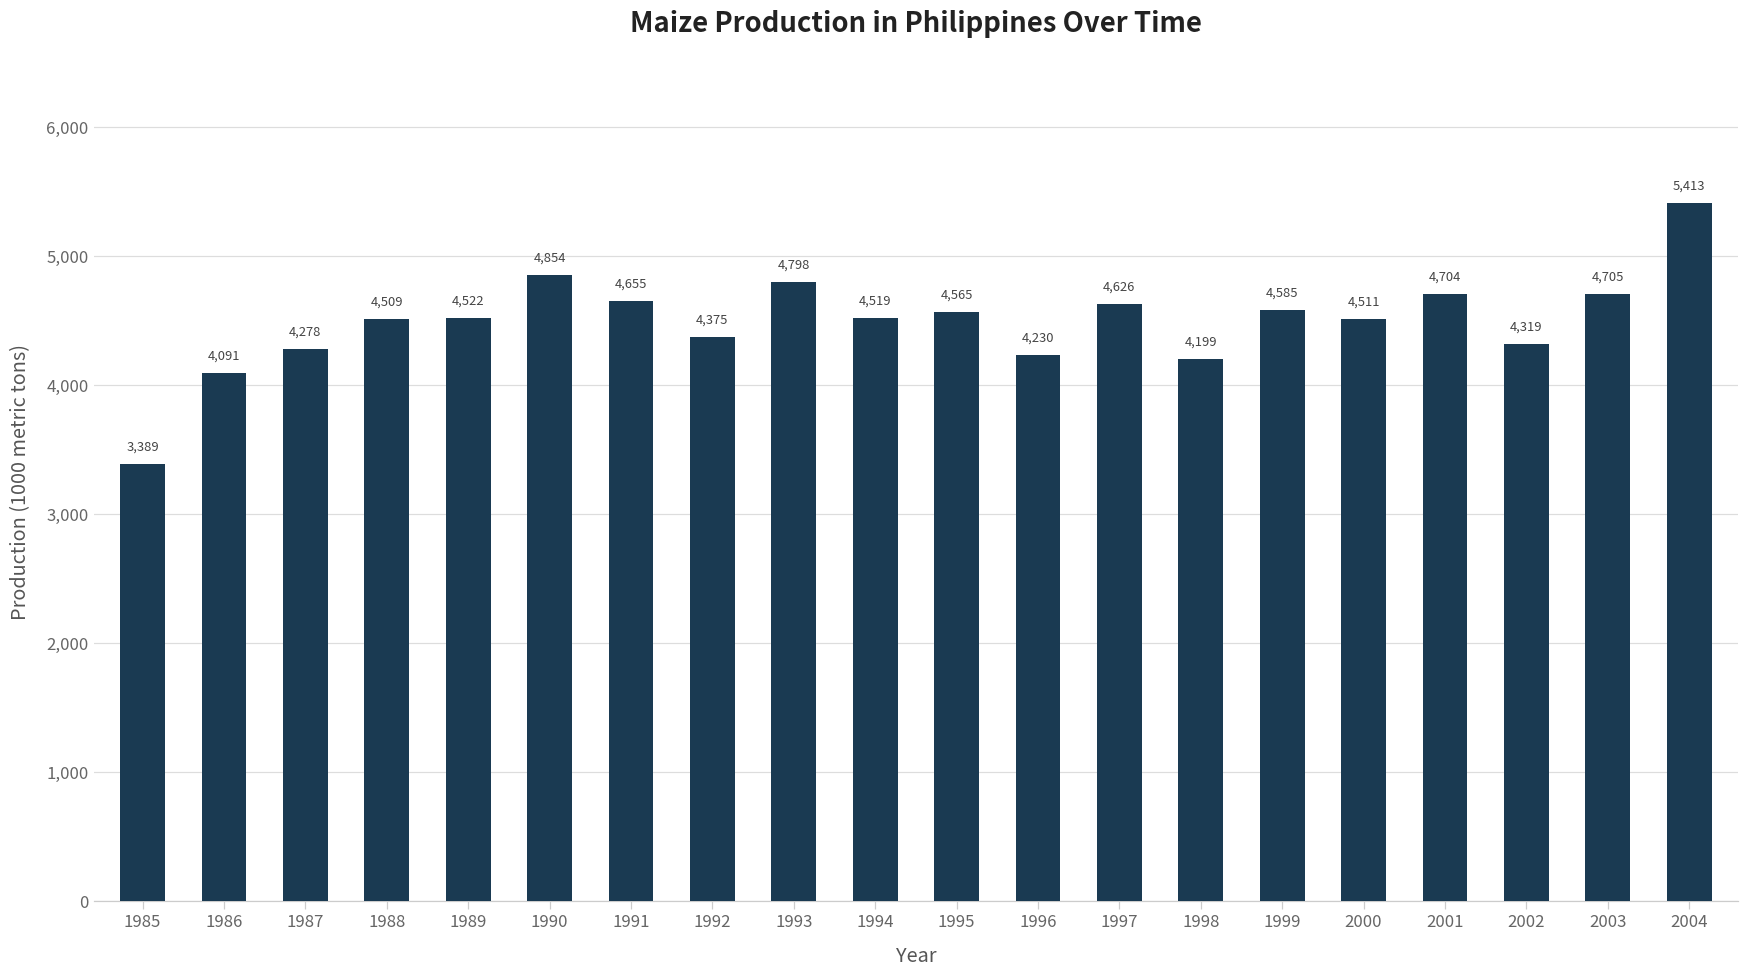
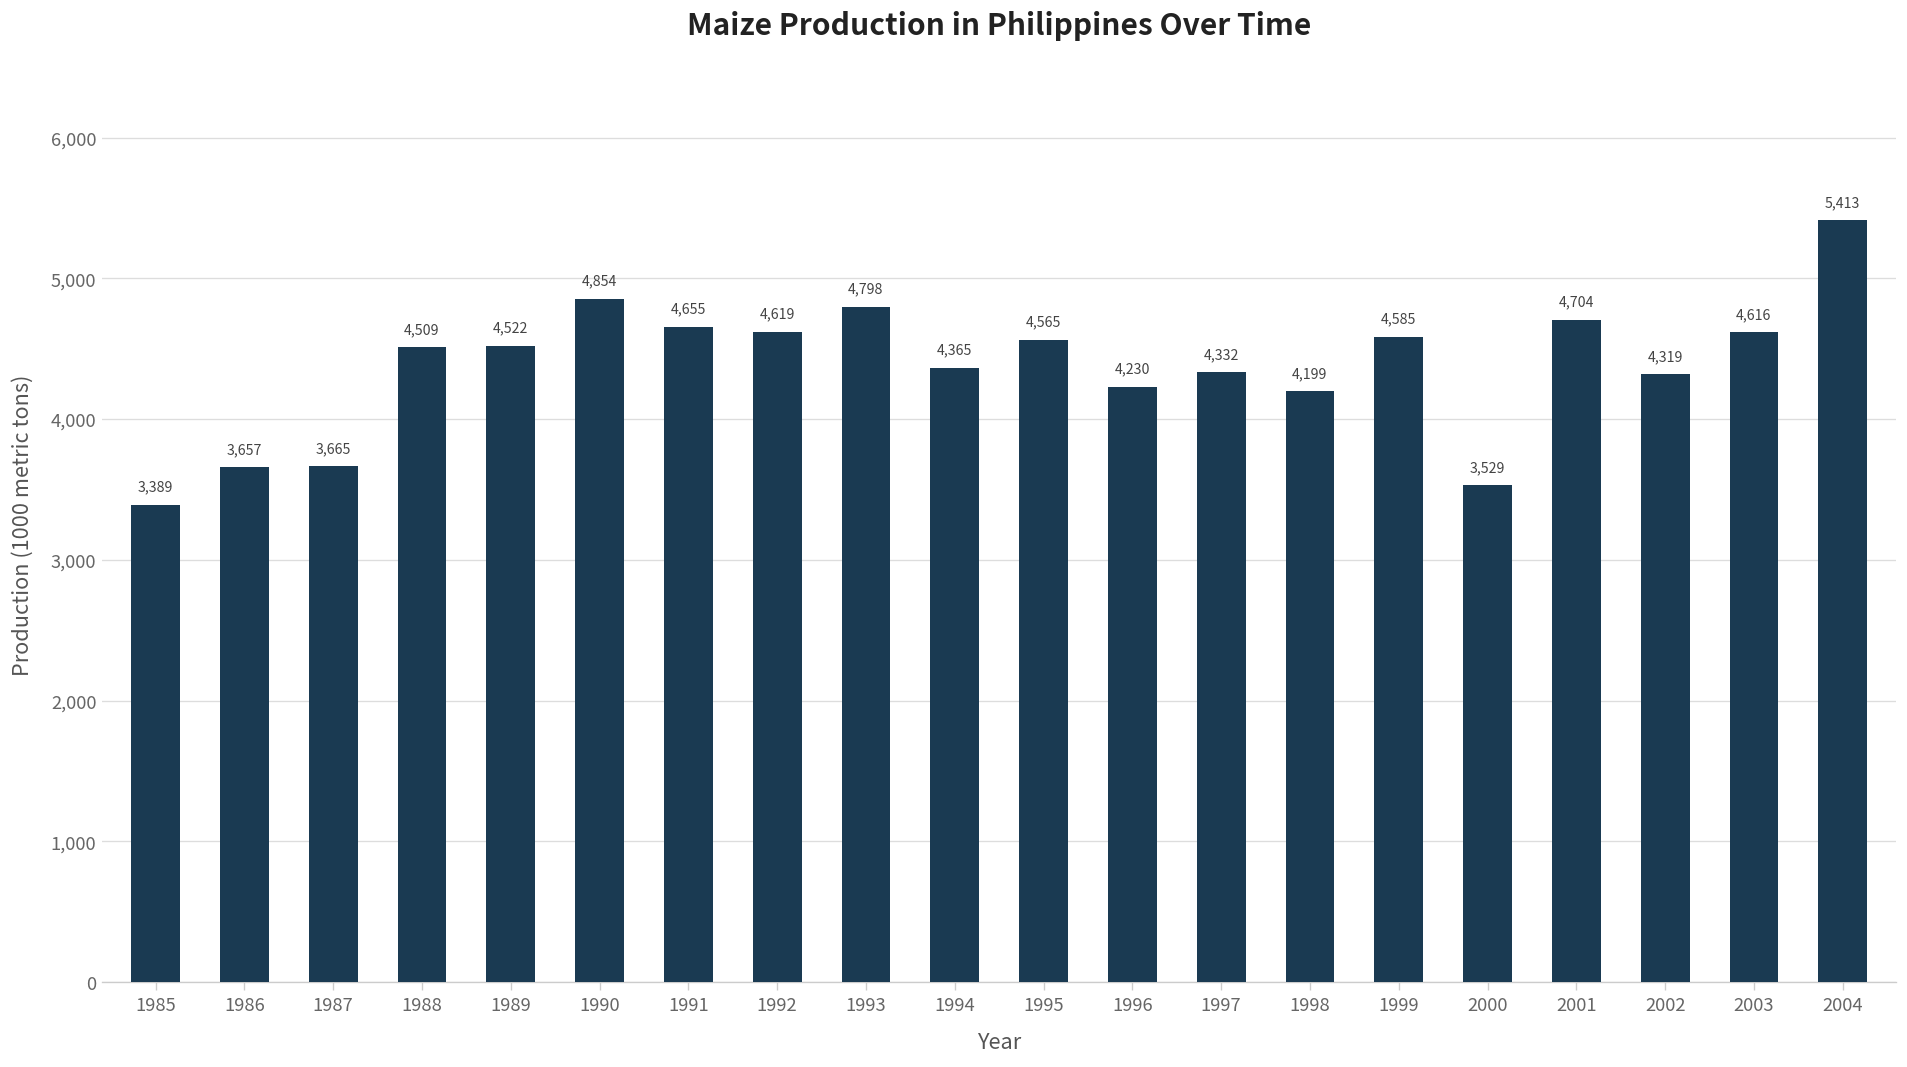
  {
    "1985": "3,389",
-   "1986": "4,091",
-   "1987": "4,278",
+   "1986": "3,657",
+   "1987": "3,665",
    "1988": "4,509",
    "1989": "4,522",
    "1990": "4,854",
    "1991": "4,655",
-   "1992": "4,375",
+   "1992": "4,619",
    "1993": "4,798",
-   "1994": "4,519",
+   "1994": "4,365",
    "1995": "4,565",
    "1996": "4,230",
-   "1997": "4,626",
+   "1997": "4,332",
    "1998": "4,199",
    "1999": "4,585",
-   "2000": "4,511",
+   "2000": "3,529",
    "2001": "4,704",
    "2002": "4,319",
-   "2003": "4,705",
+   "2003": "4,616",
    "2004": "5,413"
  }
